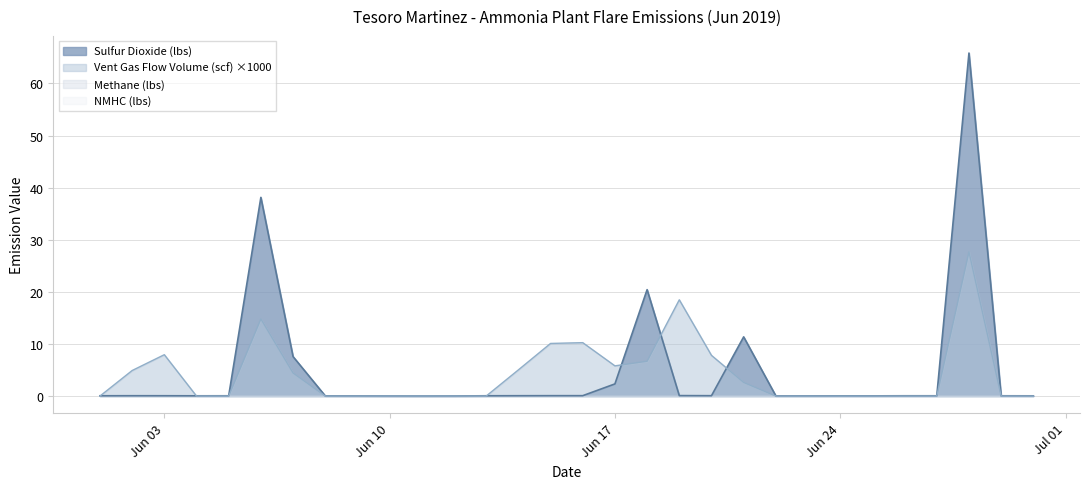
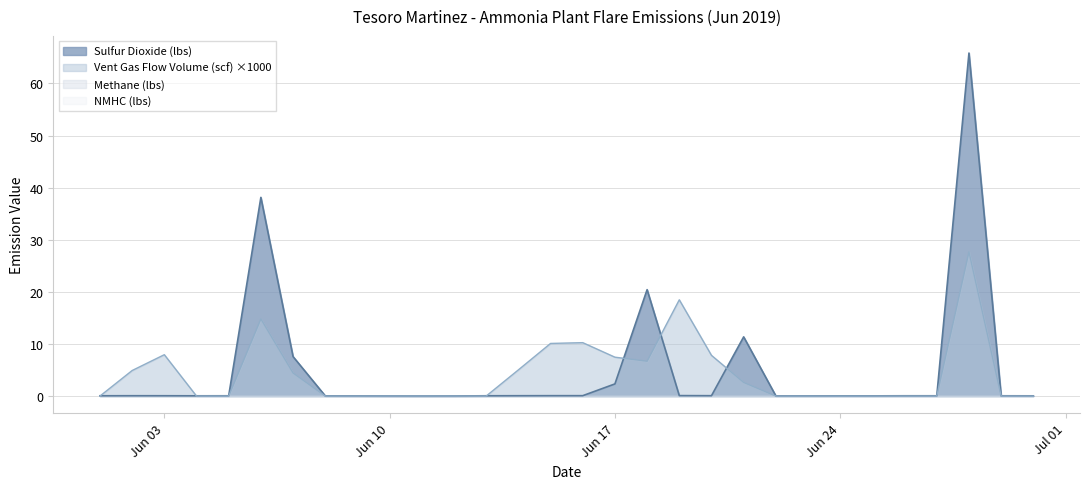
  {
    "Sulfur Dioxide (lbs)": {
      "Jun 17": 2
    },
    "Vent Gas Flow Volume (scf) ×1000": {
      "Jun 03": 8,
-     "Jun 17": 6
+     "Jun 17": 7
    },
    "NMHC (lbs)": {
      "Jun 17": 0
    }
  }
